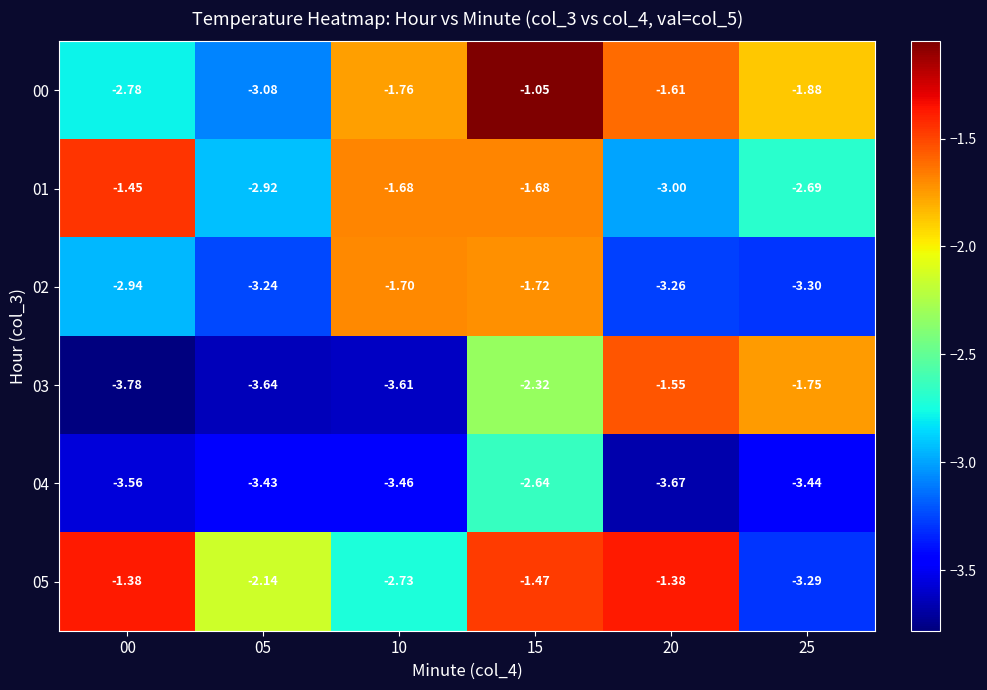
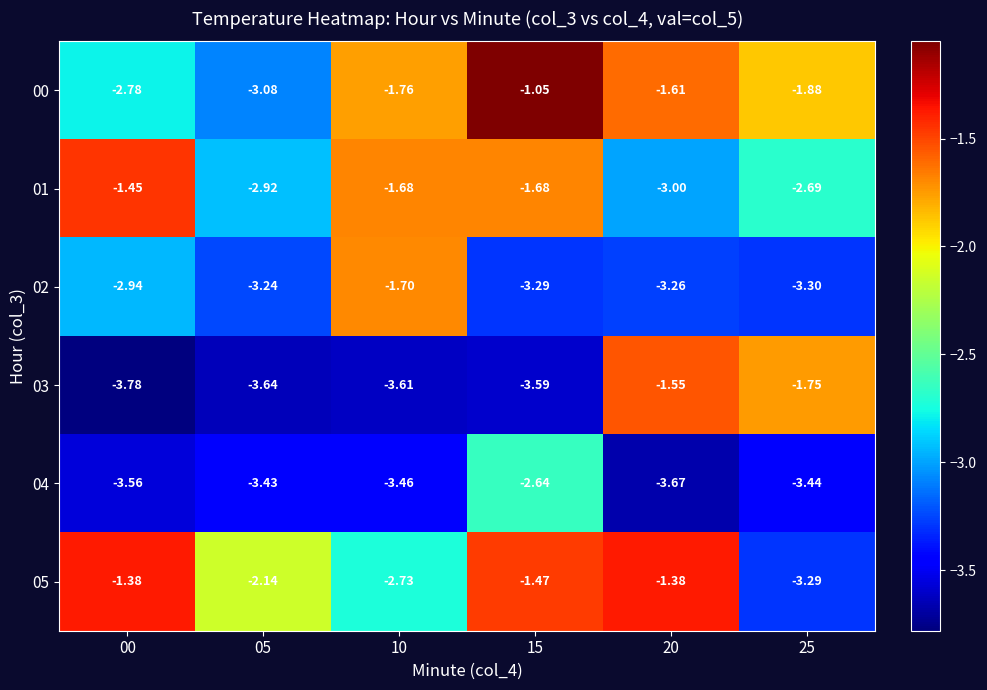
  {
    "00": {
      "00": -2.78,
      "05": -3.08,
      "10": -1.76,
      "15": -1.05,
      "20": -1.61,
      "25": -1.88
    },
    "01": {
      "00": -1.45,
      "05": -2.92,
      "10": -1.68,
      "15": -1.68,
      "20": -3.00,
      "25": -2.69
    },
    "02": {
      "00": -2.94,
      "05": -3.24,
      "10": -1.70,
-     "15": -1.72,
+     "15": -3.29,
      "20": -3.26,
      "25": -3.30
    },
    "03": {
      "00": -3.78,
      "05": -3.64,
      "10": -3.61,
-     "15": -2.32,
+     "15": -3.59,
      "20": -1.55,
      "25": -1.75
    },
    "04": {
      "00": -3.56,
      "05": -3.43,
      "10": -3.46,
      "15": -2.64,
      "20": -3.67,
      "25": -3.44
    },
    "05": {
      "00": -1.38,
      "05": -2.14,
      "10": -2.73,
      "15": -1.47,
      "20": -1.38,
      "25": -3.29
    }
  }
